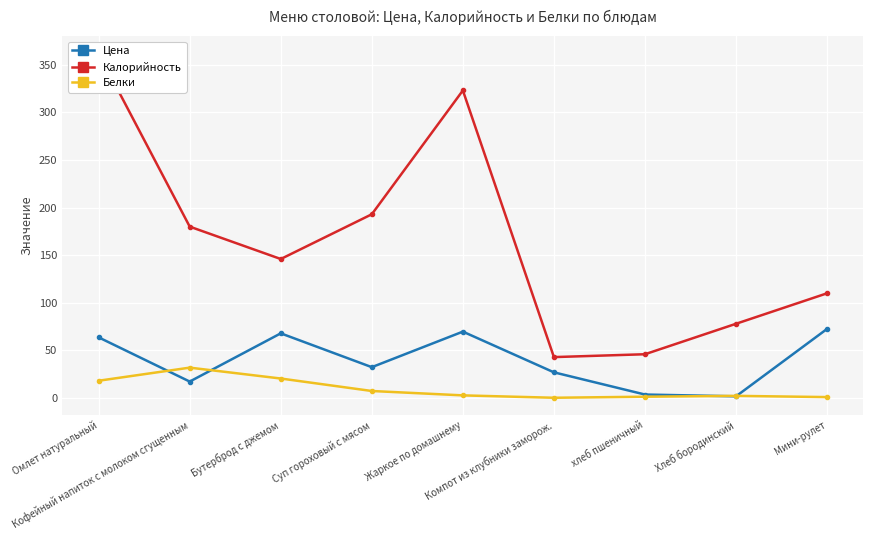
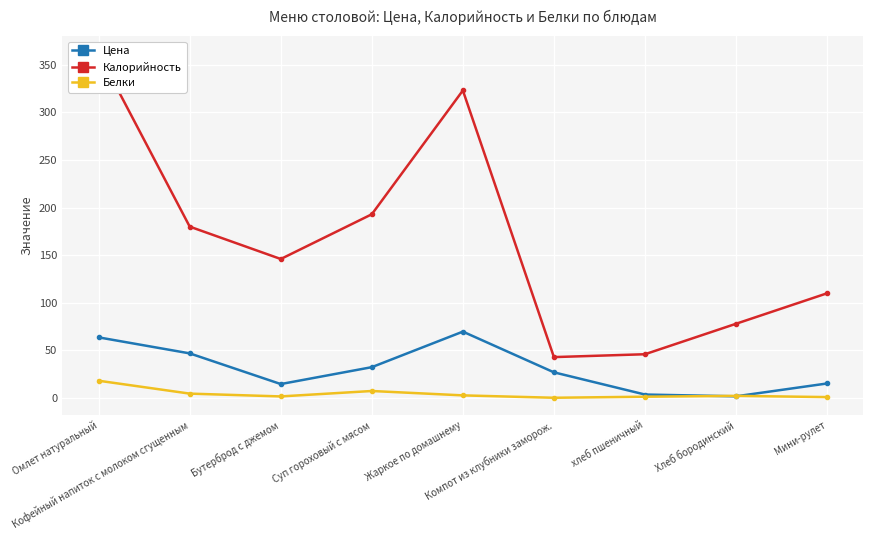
  {
    "Цена": {
      "Омлет натуральный": 60,
-     "Кофейный напиток с молоком сгущенным": 20,
-     "Бутерброд с джемом": 70,
+     "Кофейный напиток с молоком сгущенным": 50,
+     "Бутерброд с джемом": 10,
      "Суп гороховый с мясом": 30,
      "Жаркое по домашнему": 70,
      "Компот из клубники заморож.": 30,
-     "Мини-рулет": 70
+     "Мини-рулет": 20
    },
    "Калорийность": {
      "Кофейный напиток с молоком сгущенным": 180,
      "Бутерброд с джемом": 150,
      "Суп гороховый с мясом": 190,
      "Жаркое по домашнему": 320,
      "Компот из клубники заморож.": 40,
      "хлеб пшеничный": 50,
      "Хлеб бородинский": 80,
      "Мини-рулет": 110
    },
    "Белки": {
      "Омлет натуральный": 20,
-     "Кофейный напиток с молоком сгущенным": 30,
-     "Бутерброд с джемом": 20,
+     "Кофейный напиток с молоком сгущенным": 0,
+     "Бутерброд с джемом": 0,
      "Суп гороховый с мясом": 10,
      "Жаркое по домашнему": 0,
      "Компот из клубники заморож.": 0,
      "Мини-рулет": 0
    }
  }
